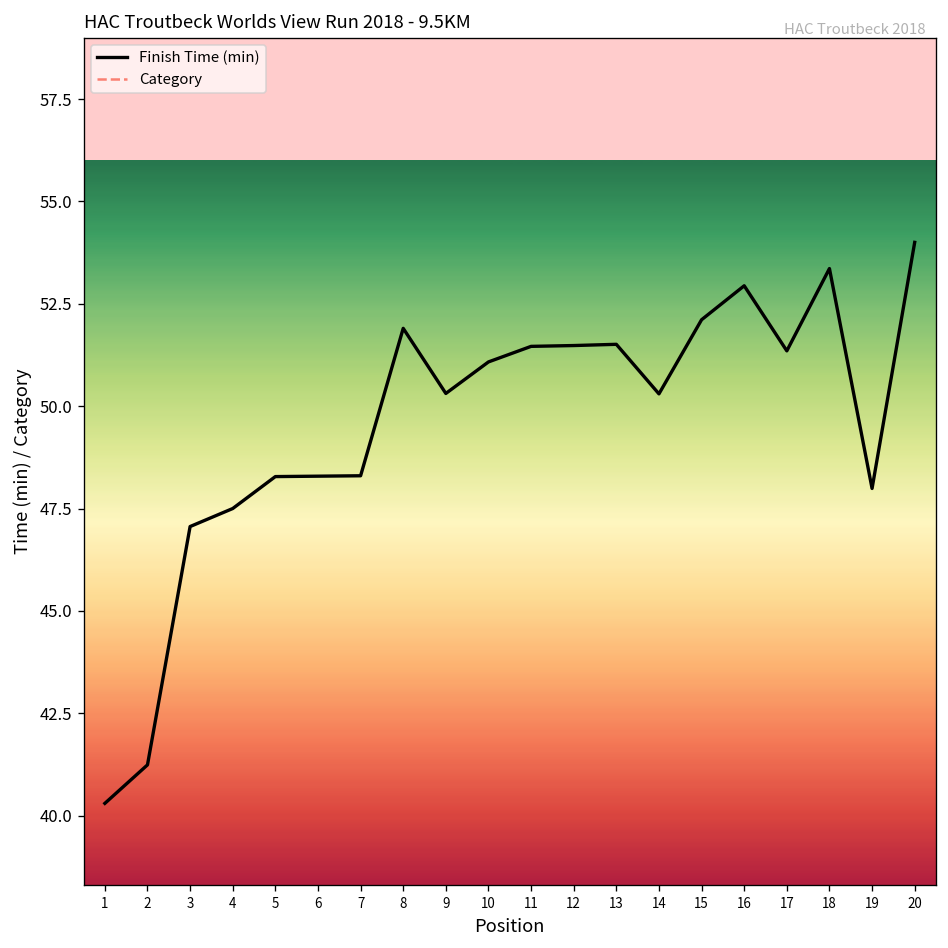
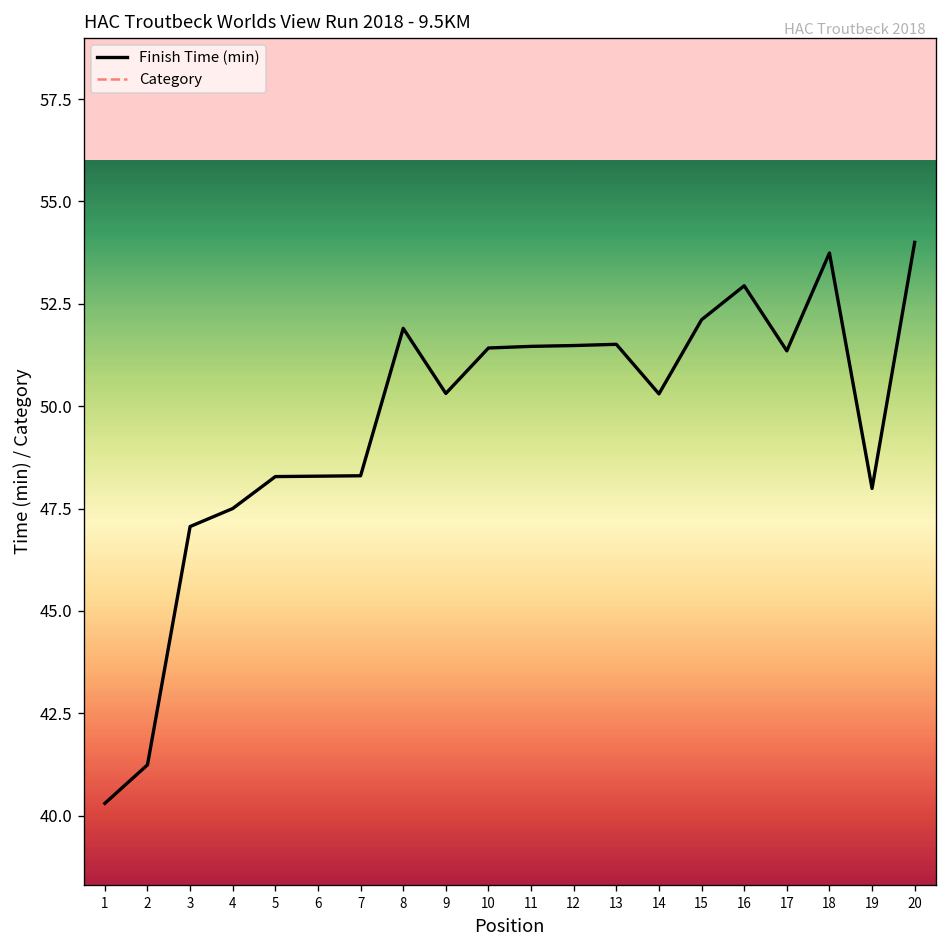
  {
    "Finish Time (min)": {
      "1": 40.3,
      "2": 41.2,
      "3": 47.1,
      "4": 47.5,
      "5": 48.3,
      "6": 48.3,
      "7": 48.3,
      "8": 51.9,
      "9": 50.3,
-     "10": 51.1,
+     "10": 51.4,
      "11": 51.5,
      "12": 51.5,
      "13": 51.5,
      "14": 50.3,
      "15": 52.1,
      "16": 52.9,
      "17": 51.4,
-     "18": 53.4,
+     "18": 53.7,
      "19": 48.0,
      "20": 54.0
    }
  }
